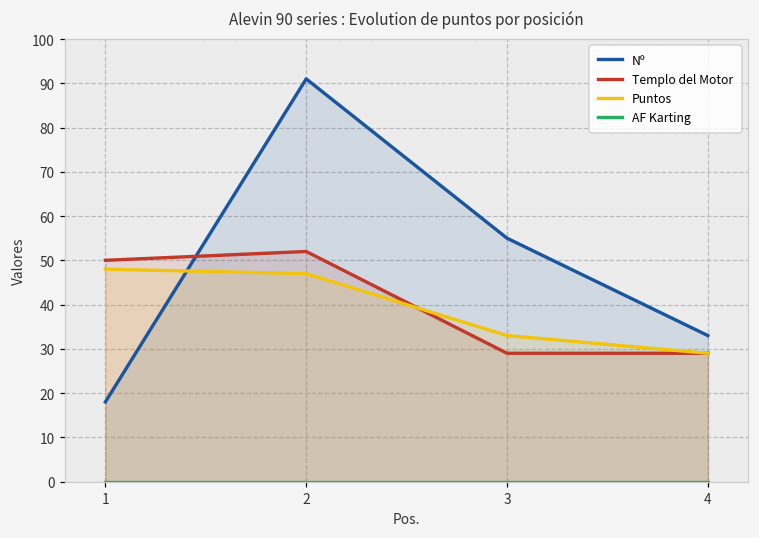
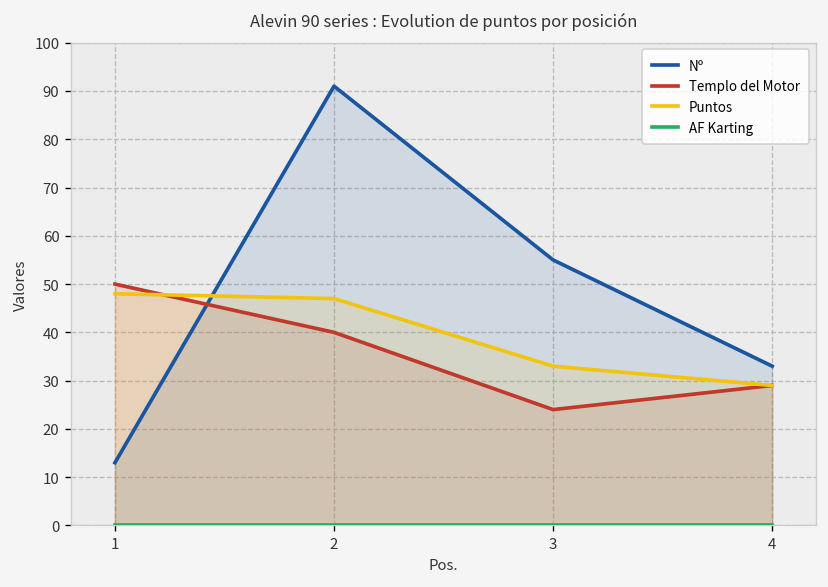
  {
    "Nº": {
-     "1": 18,
+     "1": 13,
      "2": 91,
      "3": 55,
      "4": 33
    },
    "Templo del Motor": {
      "1": 50,
-     "2": 52,
-     "3": 29
+     "2": 40,
+     "3": 24
    },
    "Puntos": {
      "1": 48,
      "2": 47,
      "3": 33
    },
    "AF Karting": {
      "1": 0,
      "2": 0,
      "3": 0,
      "4": 0
    }
  }
